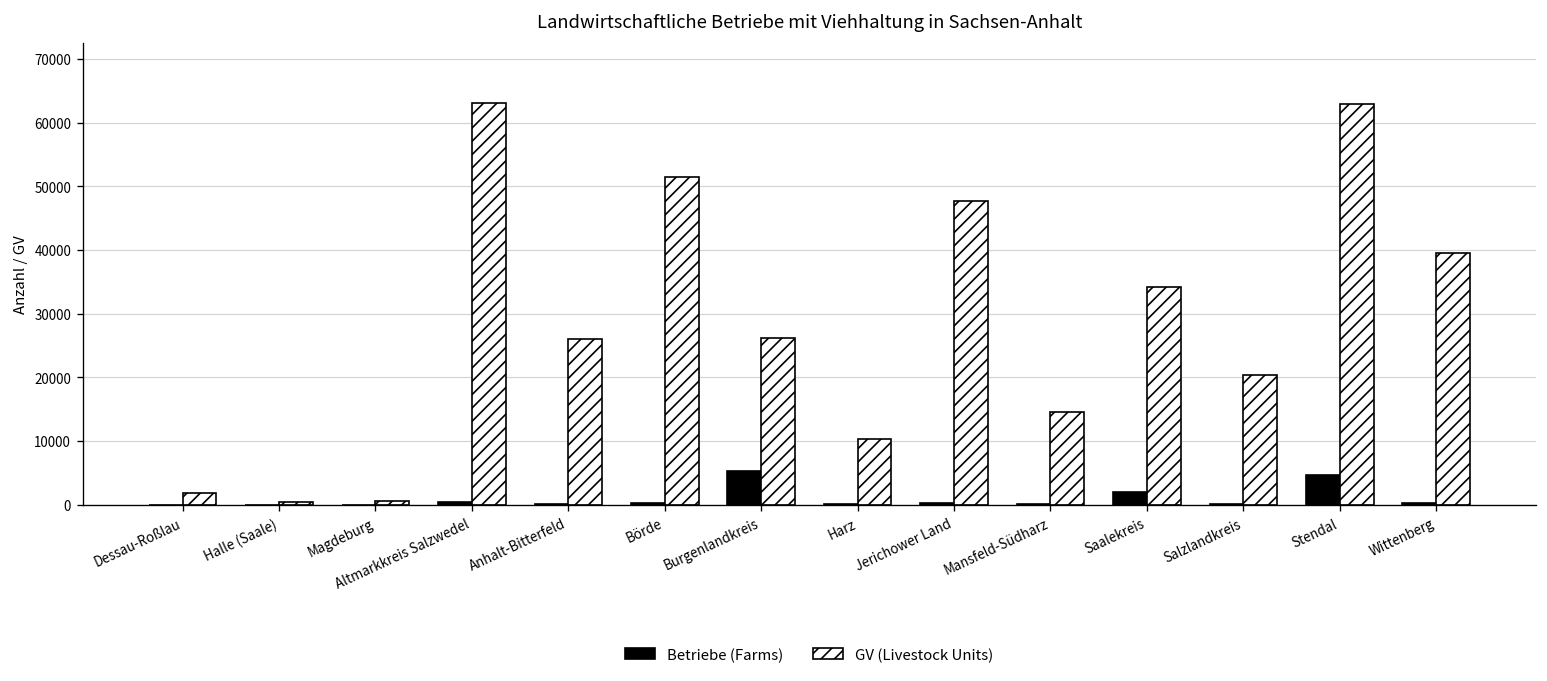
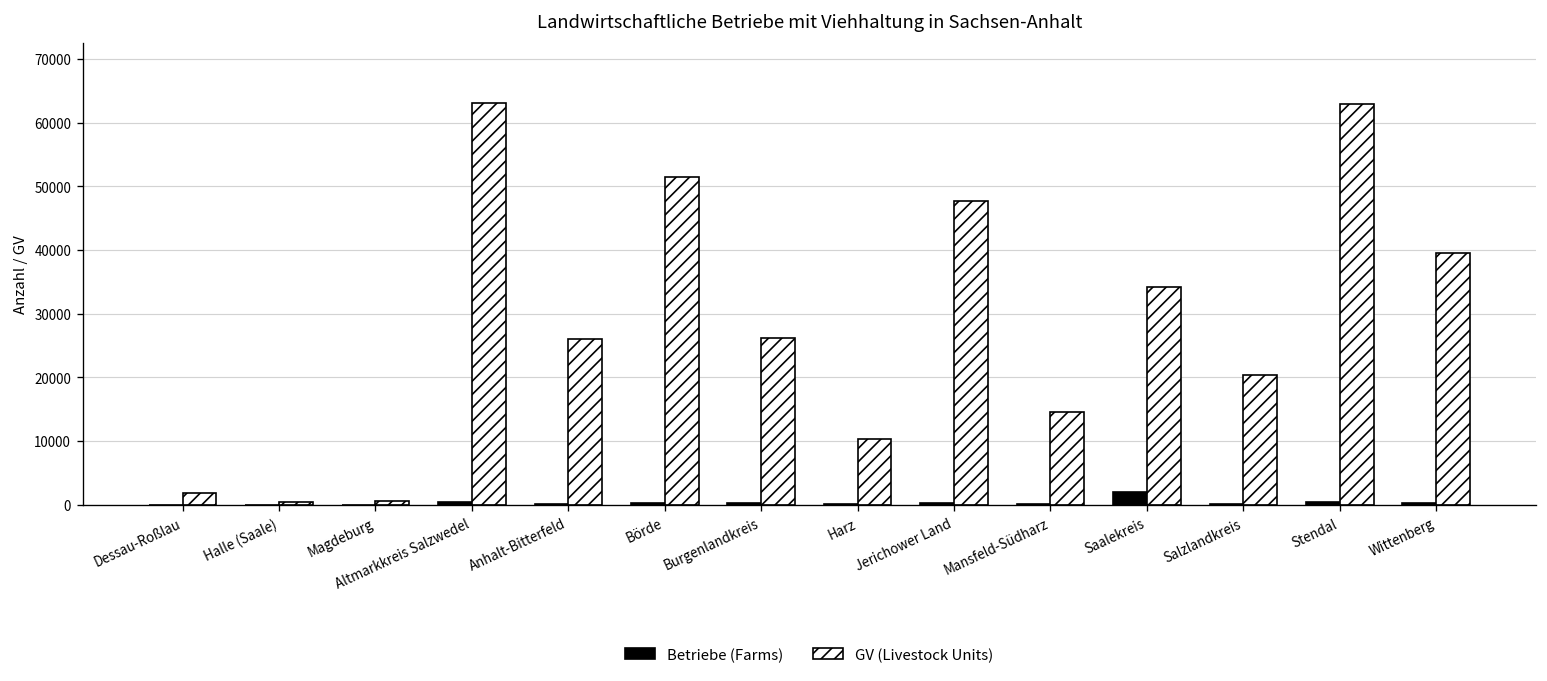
  {
    "Betriebe (Farms)": {
-     "Burgenlandkreis": 5000,
+     "Burgenlandkreis": 0,
      "Saalekreis": 2000,
-     "Stendal": 5000
+     "Stendal": 0
    },
    "GV (Livestock Units)": {
      "Dessau-Roßlau": 2000,
      "Magdeburg": 1000,
      "Altmarkkreis Salzwedel": 63000,
      "Anhalt-Bitterfeld": 26000,
      "Börde": 51000,
      "Burgenlandkreis": 26000,
      "Harz": 10000,
      "Jerichower Land": 48000,
      "Mansfeld-Südharz": 15000,
      "Saalekreis": 34000,
      "Salzlandkreis": 20000,
      "Stendal": 63000,
      "Wittenberg": 40000
    }
  }
